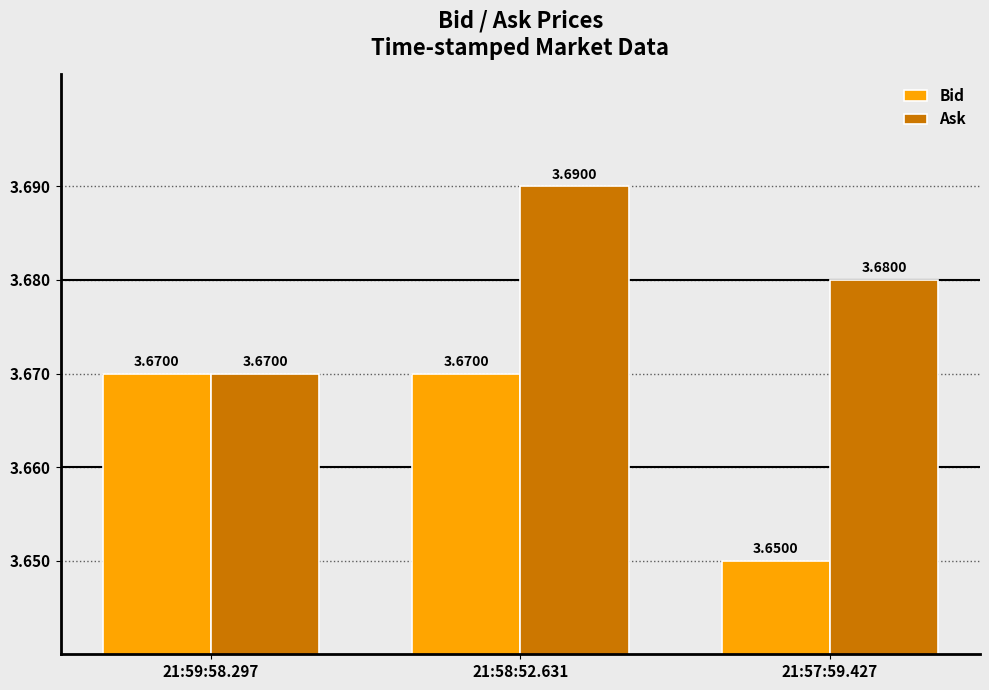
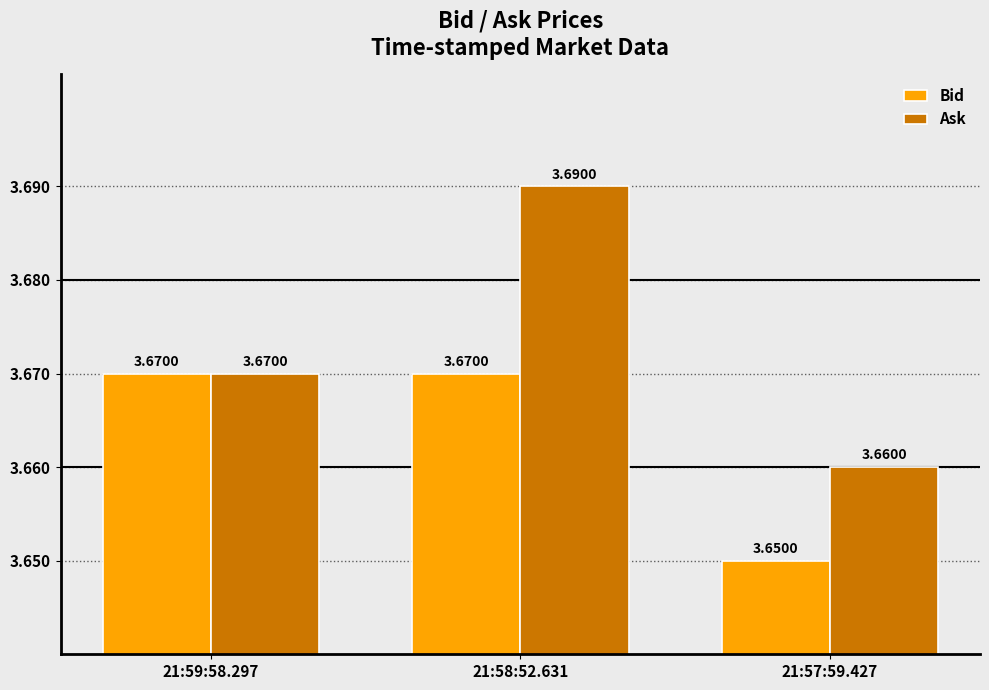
  {
    "Bid": {
      "21:59:58.297": 3.6700,
      "21:58:52.631": 3.6700,
      "21:57:59.427": 3.6500
    },
    "Ask": {
      "21:59:58.297": 3.6700,
      "21:58:52.631": 3.6900,
-     "21:57:59.427": 3.6800
+     "21:57:59.427": 3.6600
    }
  }
